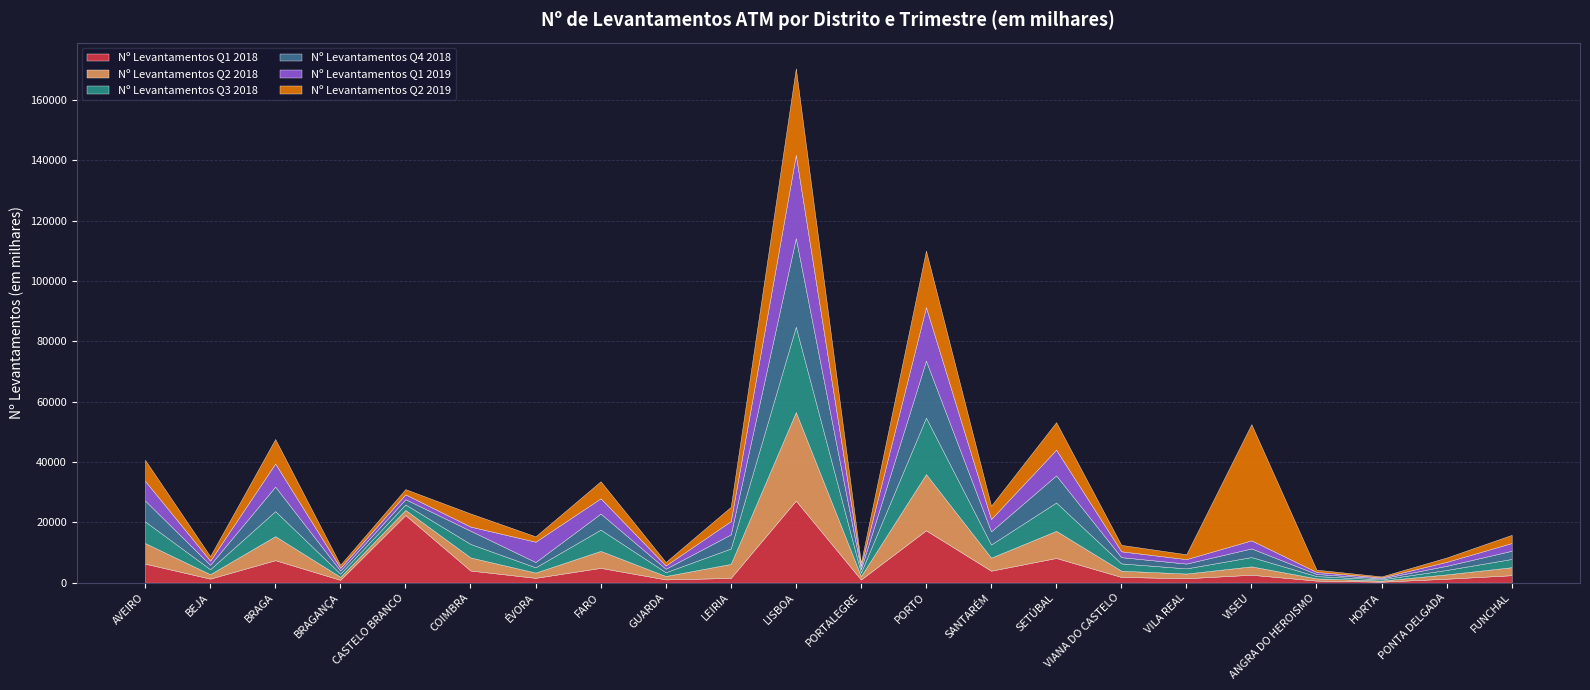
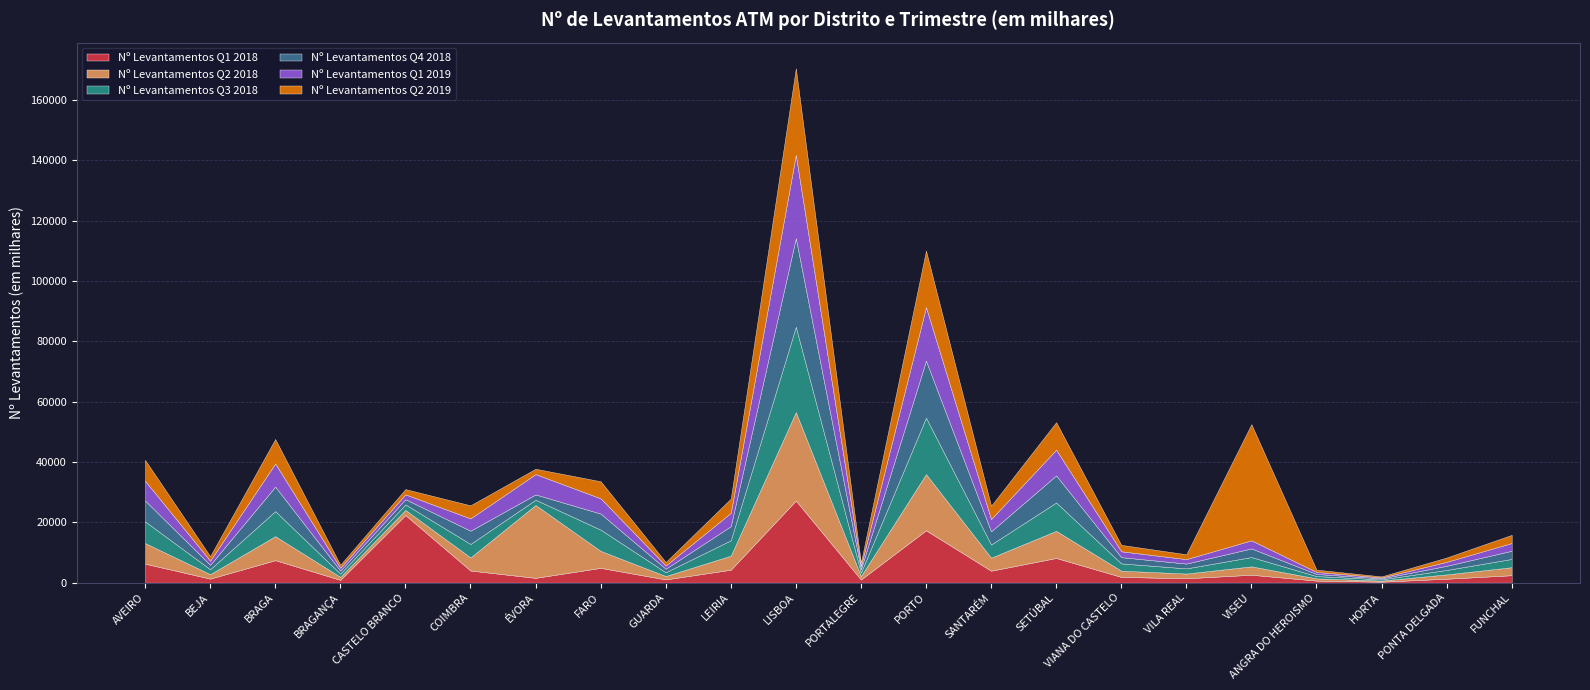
  {
    "Nº Levantamentos Q1 2018": {
      "AVEIRO": 6000,
      "BEJA": 1000,
      "BRAGA": 7000,
      "BRAGANÇA": 1000,
      "CASTELO BRANCO": 22000,
      "COIMBRA": 4000,
      "ÉVORA": 2000,
      "FARO": 5000,
      "GUARDA": 1000,
-     "LEIRIA": 2000,
+     "LEIRIA": 4000,
      "LISBOA": 27000,
      "PORTALEGRE": 1000,
      "PORTO": 17000,
      "SANTARÉM": 4000,
      "SETÚBAL": 8000,
      "VIANA DO CASTELO": 2000,
      "VILA REAL": 1000,
      "VISEU": 3000,
      "PONTA DELGADA": 1000,
      "FUNCHAL": 2000
    },
    "Nº Levantamentos Q2 2018": {
      "AVEIRO": 7000,
      "BEJA": 1000,
      "BRAGA": 8000,
      "BRAGANÇA": 1000,
      "CASTELO BRANCO": 2000,
      "COIMBRA": 4000,
-     "ÉVORA": 2000,
+     "ÉVORA": 24000,
      "FARO": 6000,
      "GUARDA": 1000,
      "LEIRIA": 5000,
      "LISBOA": 29000,
      "PORTALEGRE": 1000,
      "PORTO": 19000,
      "SANTARÉM": 4000,
      "SETÚBAL": 9000,
      "VIANA DO CASTELO": 2000,
      "VILA REAL": 2000,
      "VISEU": 3000,
      "PONTA DELGADA": 1000,
      "FUNCHAL": 3000
    },
    "Nº Levantamentos Q1 2019": {
      "AVEIRO": 7000,
      "BEJA": 1000,
      "BRAGA": 8000,
      "BRAGANÇA": 1000,
      "CASTELO BRANCO": 2000,
-     "COIMBRA": 1000,
+     "COIMBRA": 4000,
      "ÉVORA": 7000,
      "FARO": 5000,
      "GUARDA": 1000,
      "LEIRIA": 4000,
      "LISBOA": 28000,
      "PORTALEGRE": 1000,
      "PORTO": 18000,
      "SANTARÉM": 4000,
      "SETÚBAL": 9000,
      "VIANA DO CASTELO": 2000,
      "VILA REAL": 1000,
      "VISEU": 3000,
      "PONTA DELGADA": 1000,
      "FUNCHAL": 3000
    },
    "Nº Levantamentos Q2 2019": {
      "AVEIRO": 7000,
      "BEJA": 2000,
      "BRAGA": 8000,
      "BRAGANÇA": 1000,
      "CASTELO BRANCO": 2000,
      "COIMBRA": 4000,
      "ÉVORA": 2000,
      "FARO": 6000,
      "GUARDA": 1000,
      "LEIRIA": 5000,
      "LISBOA": 29000,
      "PORTALEGRE": 1000,
      "PORTO": 19000,
      "SANTARÉM": 4000,
      "SETÚBAL": 9000,
      "VIANA DO CASTELO": 2000,
      "VILA REAL": 2000,
      "VISEU": 39000,
      "PONTA DELGADA": 1000,
      "FUNCHAL": 3000
    }
  }
